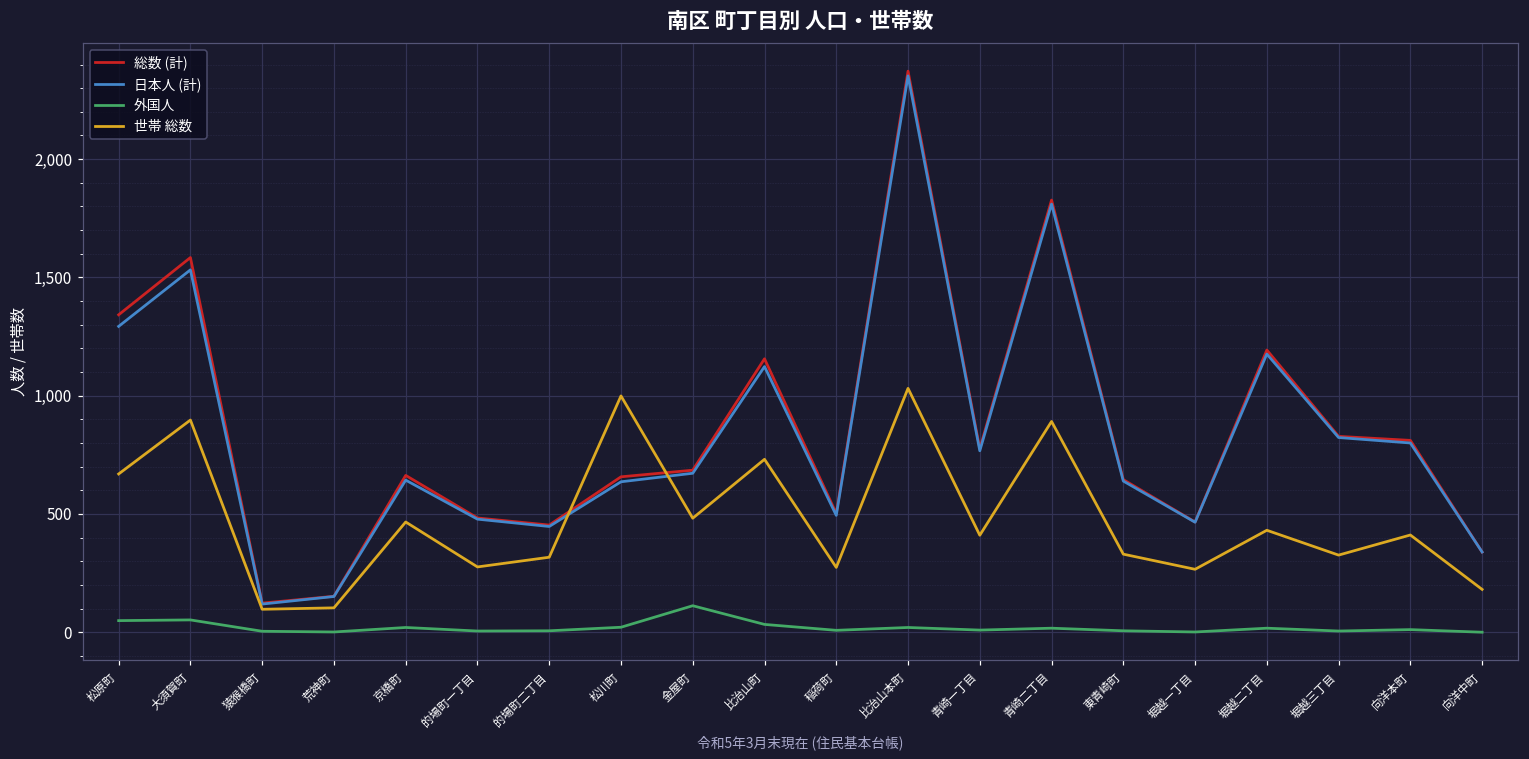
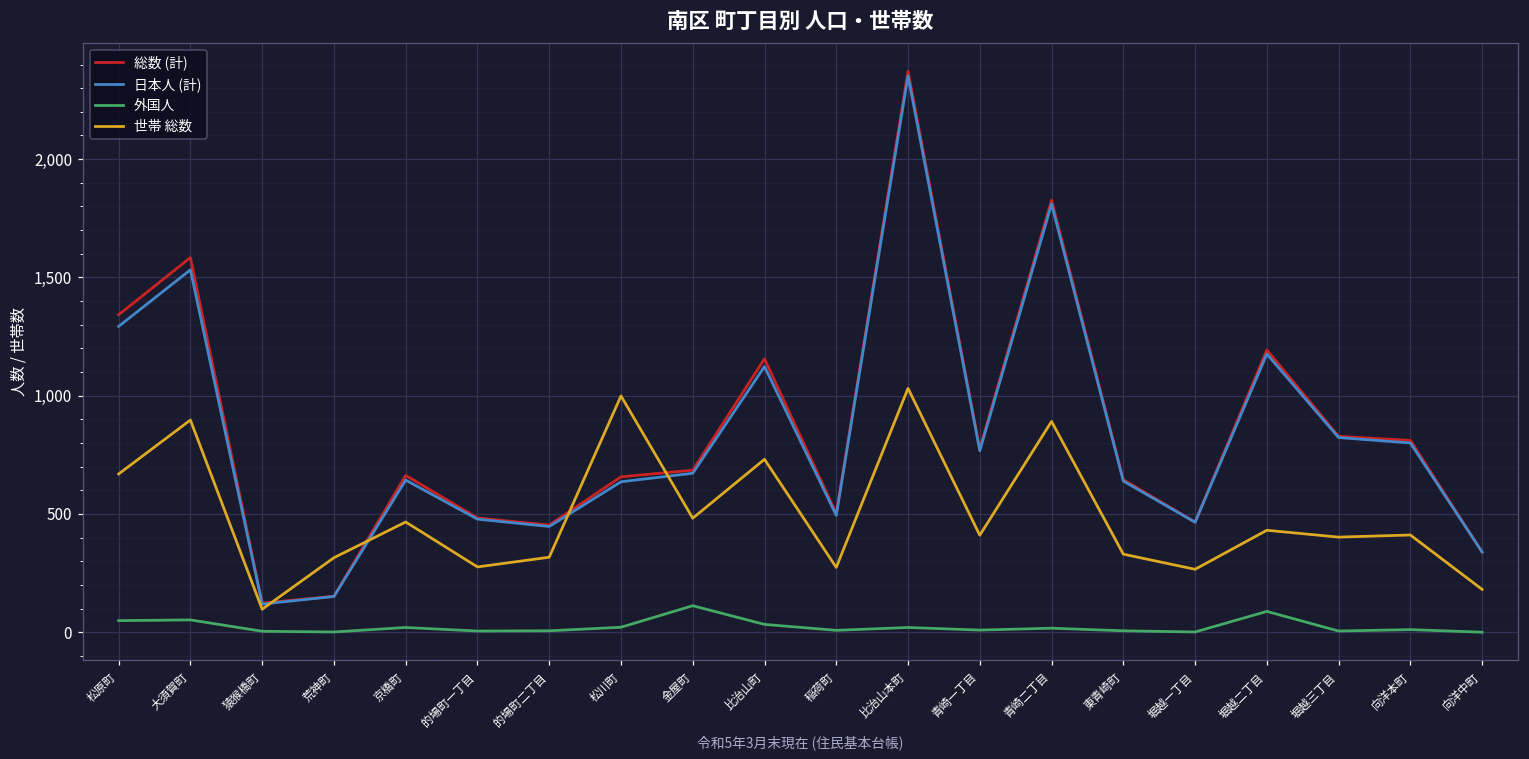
  {
    "総数 (計)": {
      "松原町": "1,340",
      "大須賀町": "1,580",
      "京橋町": "660",
      "松川町": "660",
      "金屋町": "690",
      "比治山町": "1,160",
      "比治山本町": "2,370",
      "青崎二丁目": "1,830",
      "堀越二丁目": "1,190"
    },
    "日本人 (計)": {
      "松原町": "1,290",
      "大須賀町": "1,530",
      "京橋町": "640",
      "松川町": "640",
      "金屋町": "670",
      "比治山町": "1,120",
      "比治山本町": "2,350",
      "青崎二丁目": "1,810",
      "堀越二丁目": "1,180"
    },
    "外国人": {
      "松原町": "50",
      "大須賀町": "50",
      "猿猴橋町": "0",
      "荒神町": "0",
      "京橋町": "20",
      "的場町一丁目": "10",
      "的場町二丁目": "10",
      "松川町": "20",
      "金屋町": "110",
      "比治山町": "30",
      "稲荷町": "10",
      "比治山本町": "20",
      "青崎一丁目": "10",
      "青崎二丁目": "20",
      "東青崎町": "10",
      "堀越一丁目": "0",
-     "堀越二丁目": "20",
+     "堀越二丁目": "90",
      "堀越三丁目": "10",
      "向洋本町": "10",
      "向洋中町": "0"
    },
    "世帯 総数": {
      "松原町": "670",
      "大須賀町": "900",
      "猿猴橋町": "100",
-     "荒神町": "100",
+     "荒神町": "320",
      "京橋町": "470",
      "的場町一丁目": "280",
      "的場町二丁目": "320",
      "松川町": "1,000",
      "金屋町": "480",
      "比治山町": "730",
      "稲荷町": "270",
      "比治山本町": "1,030",
      "青崎一丁目": "410",
      "青崎二丁目": "890",
      "東青崎町": "330",
      "堀越一丁目": "270",
      "堀越二丁目": "430",
-     "堀越三丁目": "330",
+     "堀越三丁目": "400",
      "向洋本町": "410",
      "向洋中町": "180"
    }
  }
